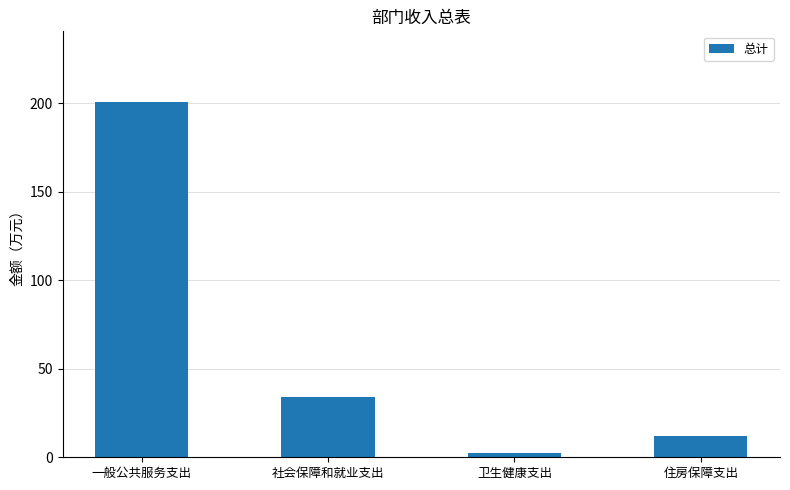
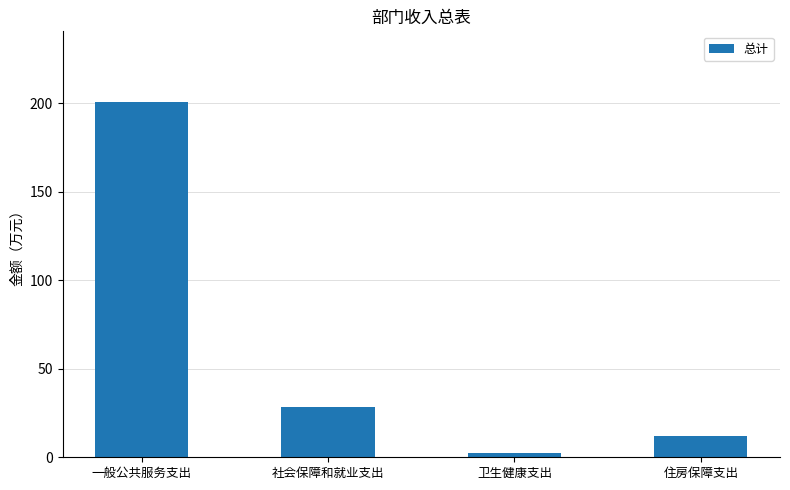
  {
    "一般公共服务支出": 200,
-   "社会保障和就业支出": 34,
+   "社会保障和就业支出": 28,
    "卫生健康支出": 3,
    "住房保障支出": 12
  }
